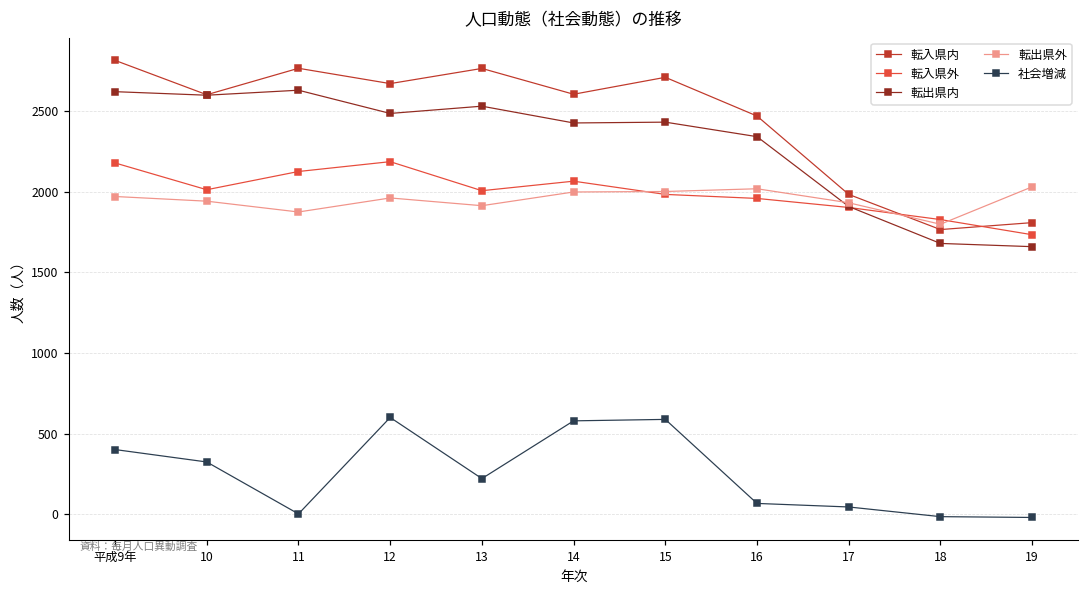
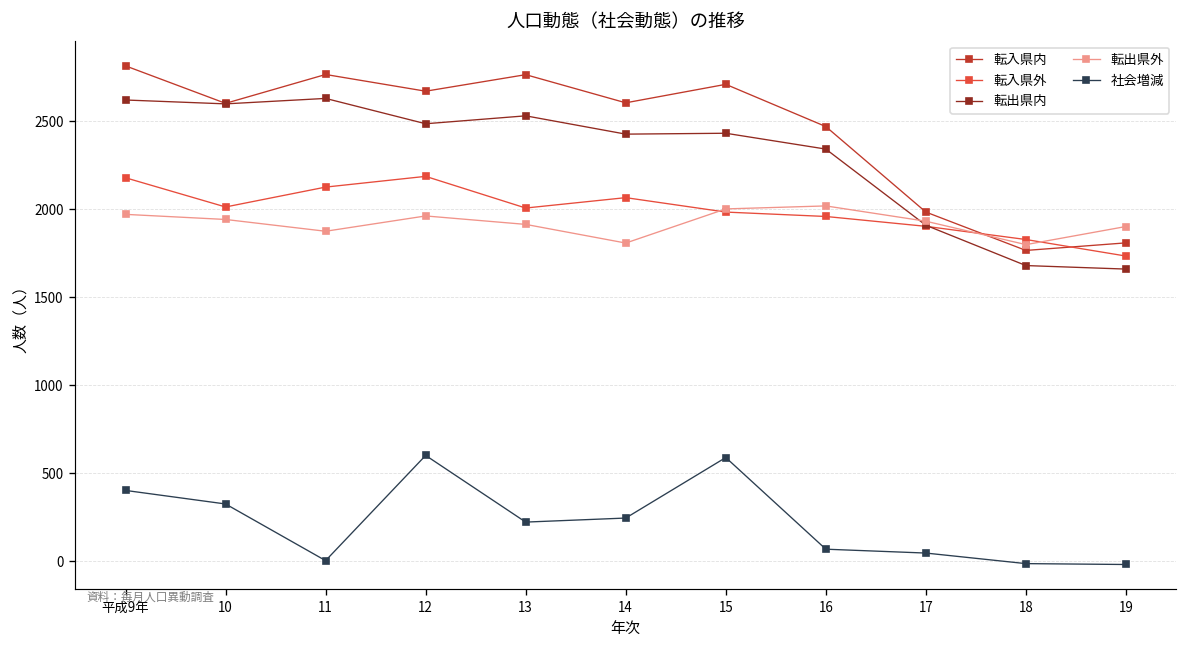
  {
    "転出県外": {
      "平成9年": 1970,
      "10": 1940,
      "11": 1880,
      "12": 1960,
      "13": 1910,
-     "14": 2000,
+     "14": 1810,
      "15": 2000,
      "16": 2020,
      "17": 1930,
      "18": 1800,
-     "19": 2030
+     "19": 1900
    },
    "社会増減": {
      "平成9年": 400,
      "10": 330,
      "11": 0,
      "12": 600,
      "13": 220,
-     "14": 580,
+     "14": 250,
      "15": 590,
      "16": 70,
      "17": 50,
      "18": -10,
      "19": -20
    }
  }
